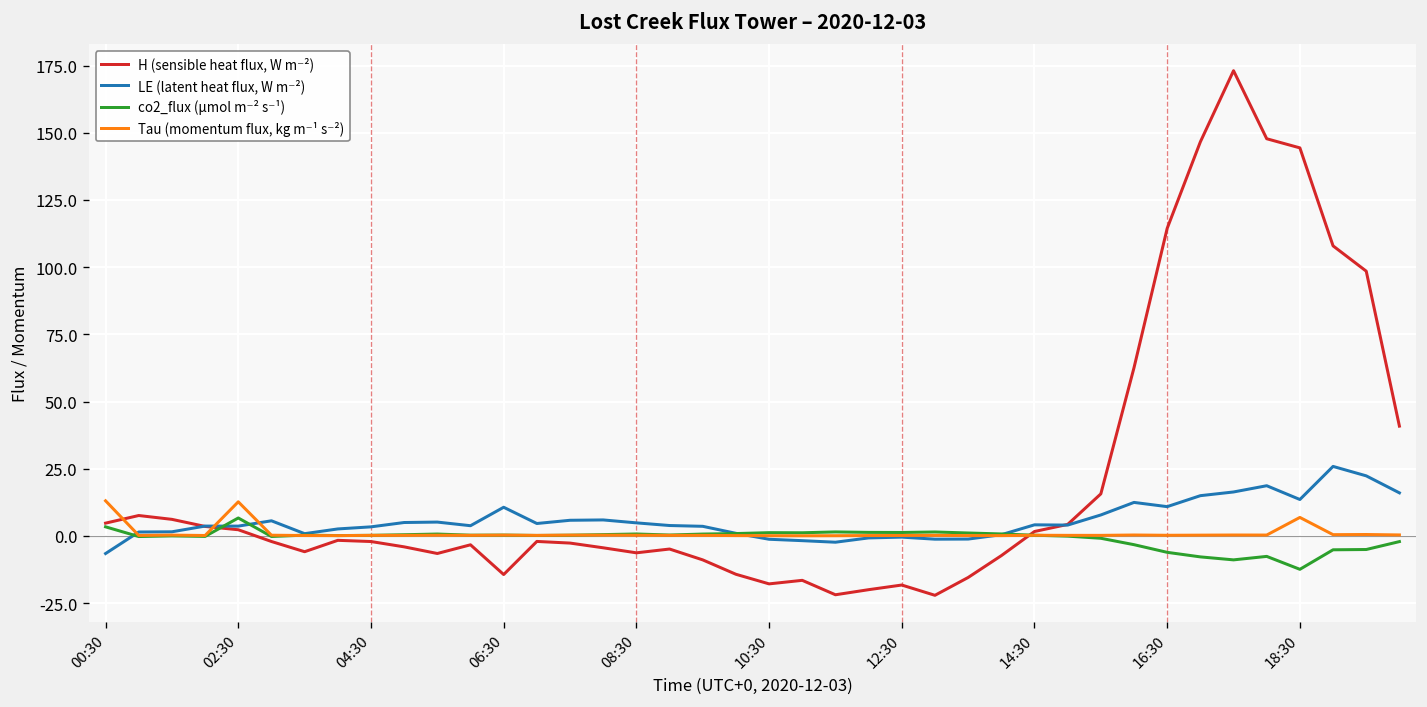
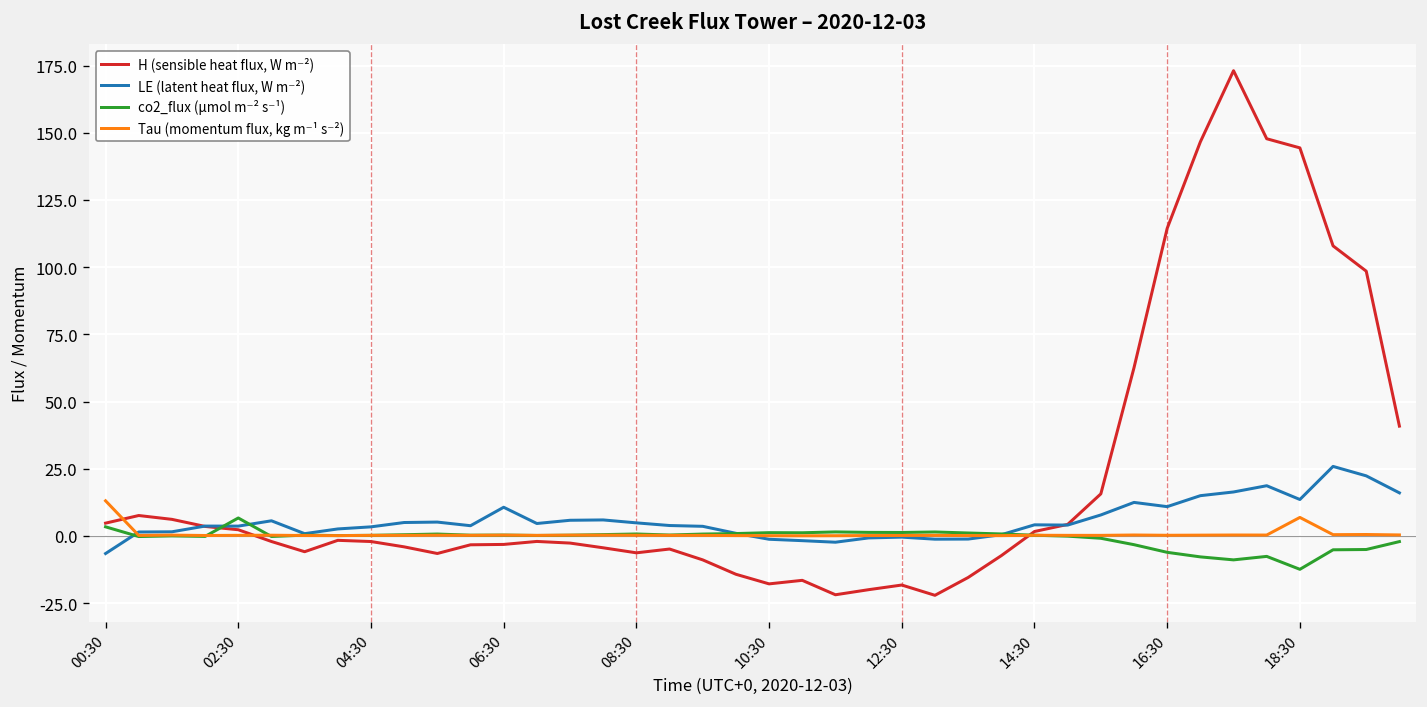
  {
    "H (sensible heat flux, W m⁻²)": {
      "00:30": 5,
      "02:30": 2,
      "04:30": -2,
-     "06:30": -14,
+     "06:30": -3,
      "08:30": -6,
      "10:30": -18,
      "12:30": -18,
      "14:30": 2,
      "16:30": 114,
      "18:30": 144
    },
    "LE (latent heat flux, W m⁻²)": {
      "00:30": -7,
      "02:30": 4,
      "04:30": 3,
      "06:30": 11,
      "08:30": 5,
      "10:30": -1,
      "14:30": 4,
      "16:30": 11,
      "18:30": 14
    },
    "co2_flux (µmol m⁻² s⁻¹)": {
      "00:30": 3,
      "02:30": 7,
      "16:30": -6,
      "18:30": -12
    },
    "Tau (momentum flux, kg m⁻¹ s⁻²)": {
      "00:30": 13,
-     "02:30": 13,
+     "02:30": 0,
      "16:30": 0,
      "18:30": 7
    }
  }
